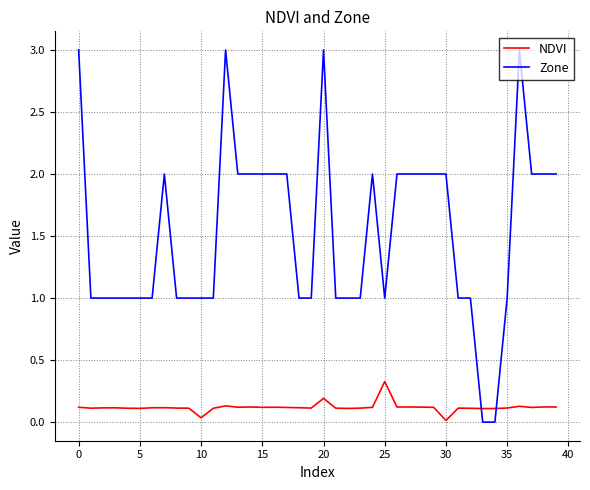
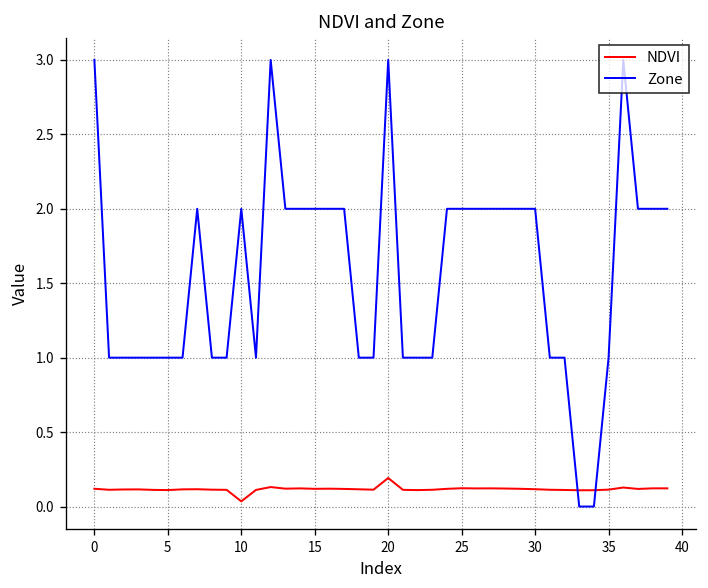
  {
    "NDVI": {
      "0": 0.12,
      "5": 0.11,
      "10": 0.03,
      "15": 0.12,
      "20": 0.19,
-     "25": 0.33,
-     "30": 0.01,
+     "25": 0.12,
+     "30": 0.12,
      "35": 0.11
    },
    "Zone": {
      "0": 3,
      "5": 1,
-     "10": 1,
+     "10": 2,
      "15": 2,
      "20": 3,
-     "25": 1,
+     "25": 2,
      "30": 2,
      "35": 1
    }
  }
